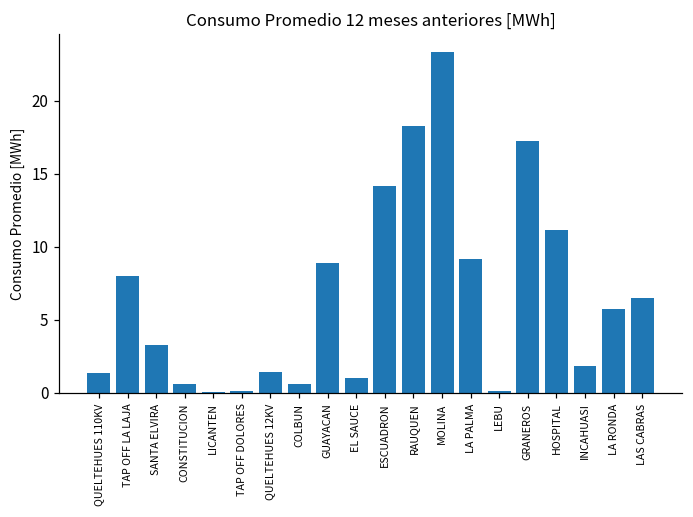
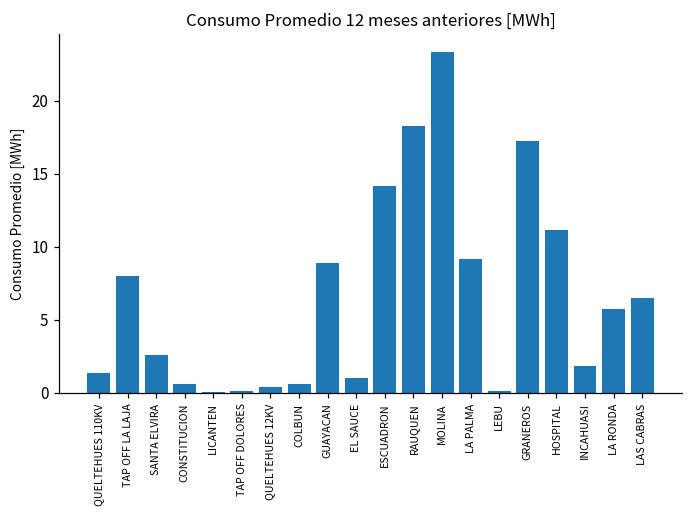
  {
    "QUELTEHUES 110KV": 1.3,
    "TAP OFF LA LAJA": 8.0,
-   "SANTA ELVIRA": 3.3,
+   "SANTA ELVIRA": 2.6,
    "CONSTITUCION": 0.6,
-   "QUELTEHUES 12KV": 1.4,
+   "QUELTEHUES 12KV": 0.4,
    "COLBUN": 0.6,
    "GUAYACAN": 8.9,
    "EL SAUCE": 1.0,
    "ESCUADRON": 14.2,
    "RAUQUEN": 18.3,
    "MOLINA": 23.4,
    "LA PALMA": 9.2,
    "GRANEROS": 17.2,
    "HOSPITAL": 11.1,
    "INCAHUASI": 1.8,
    "LA RONDA": 5.8,
    "LAS CABRAS": 6.5
  }
